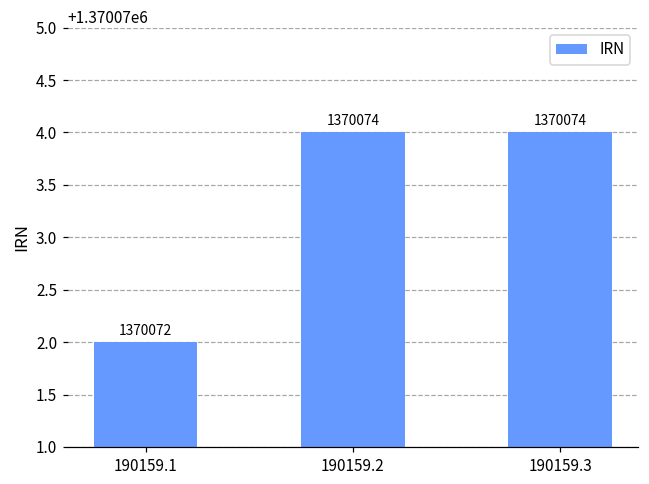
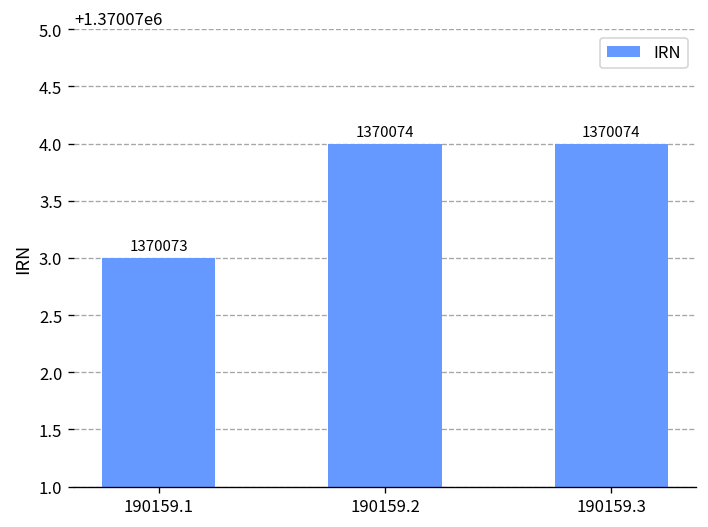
  {
-   "190159.1": 1370072,
+   "190159.1": 1370073,
    "190159.2": 1370074,
    "190159.3": 1370074
  }
